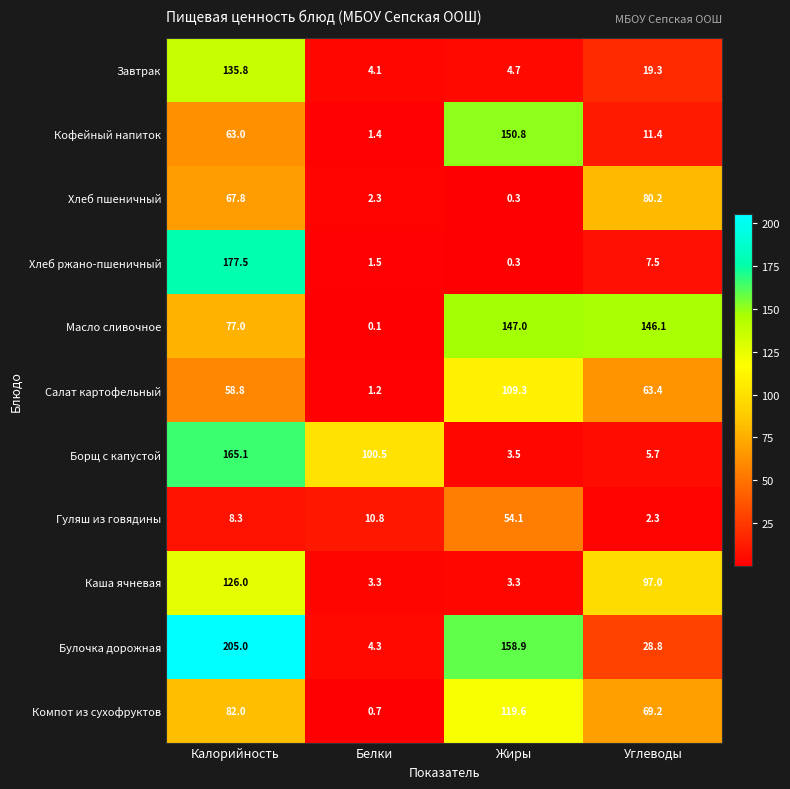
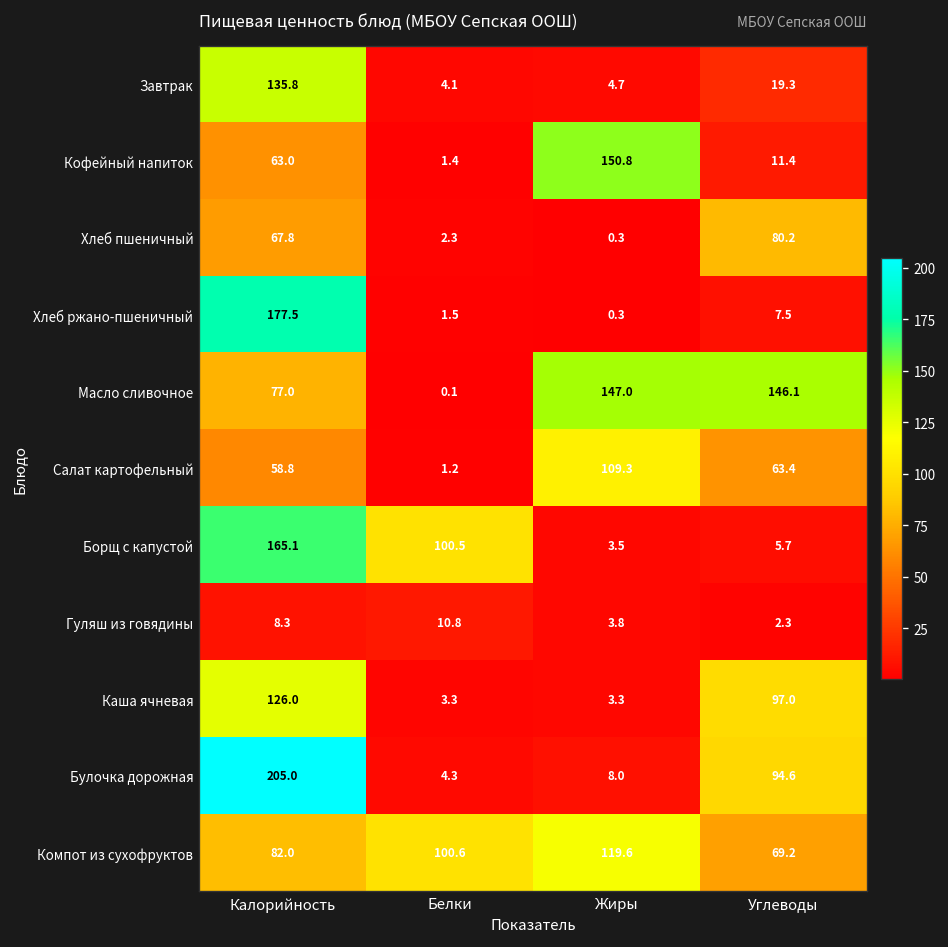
  {
    "Завтрак": {
      "Калорийность": 135.8,
      "Белки": 4.1,
      "Жиры": 4.7,
      "Углеводы": 19.3
    },
    "Кофейный напиток": {
      "Калорийность": 63.0,
      "Белки": 1.4,
      "Жиры": 150.8,
      "Углеводы": 11.4
    },
    "Хлеб пшеничный": {
      "Калорийность": 67.8,
      "Белки": 2.3,
      "Жиры": 0.3,
      "Углеводы": 80.2
    },
    "Хлеб ржано-пшеничный": {
      "Калорийность": 177.5,
      "Белки": 1.5,
      "Жиры": 0.3,
      "Углеводы": 7.5
    },
    "Масло сливочное": {
      "Калорийность": 77.0,
      "Белки": 0.1,
      "Жиры": 147.0,
      "Углеводы": 146.1
    },
    "Салат картофельный": {
      "Калорийность": 58.8,
      "Белки": 1.2,
      "Жиры": 109.3,
      "Углеводы": 63.4
    },
    "Борщ с капустой": {
      "Калорийность": 165.1,
      "Белки": 100.5,
      "Жиры": 3.5,
      "Углеводы": 5.7
    },
    "Гуляш из говядины": {
      "Калорийность": 8.3,
      "Белки": 10.8,
-     "Жиры": 54.1,
+     "Жиры": 3.8,
      "Углеводы": 2.3
    },
    "Каша ячневая": {
      "Калорийность": 126.0,
      "Белки": 3.3,
      "Жиры": 3.3,
      "Углеводы": 97.0
    },
    "Булочка дорожная": {
      "Калорийность": 205.0,
      "Белки": 4.3,
-     "Жиры": 158.9,
-     "Углеводы": 28.8
+     "Жиры": 8.0,
+     "Углеводы": 94.6
    },
    "Компот из сухофруктов": {
      "Калорийность": 82.0,
-     "Белки": 0.7,
+     "Белки": 100.6,
      "Жиры": 119.6,
      "Углеводы": 69.2
    }
  }
